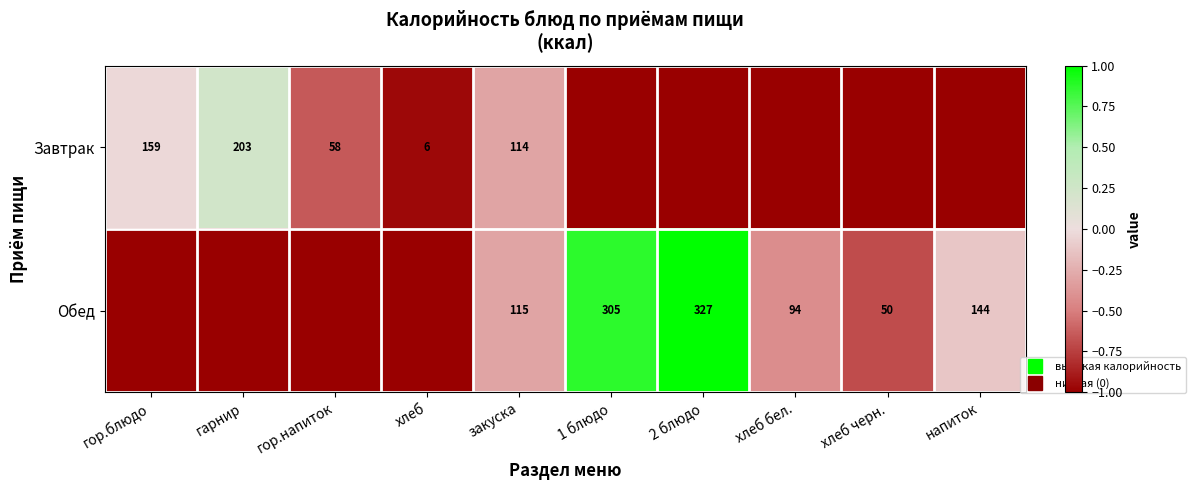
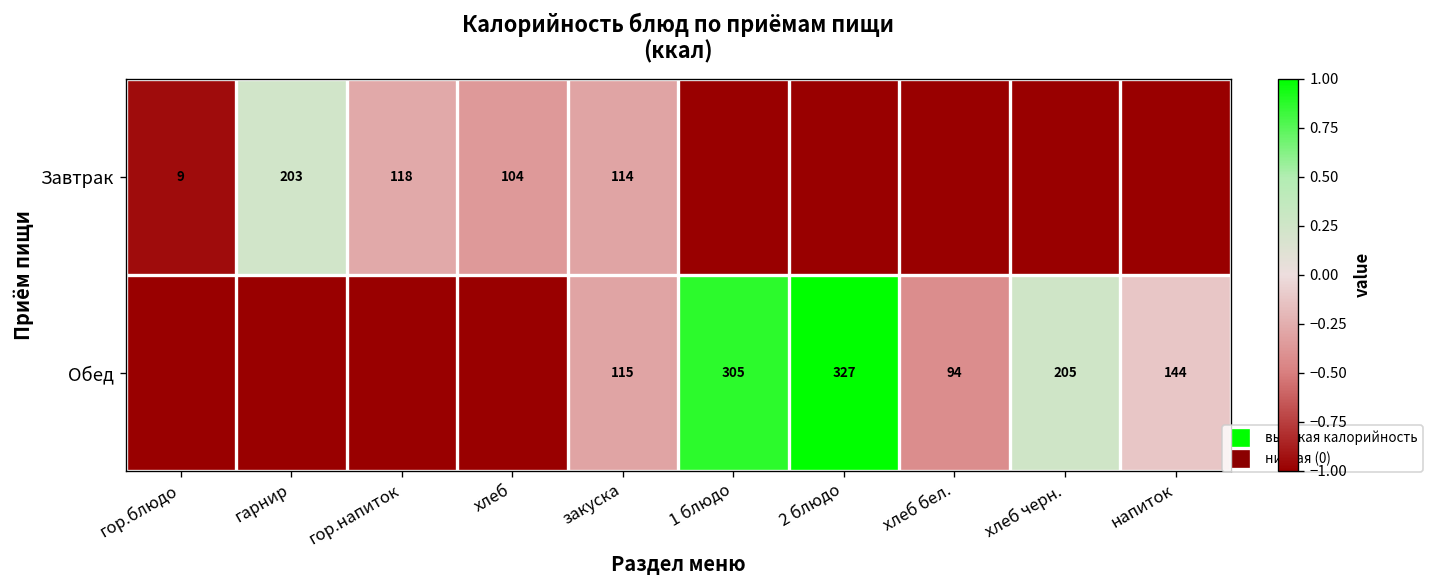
  {
    "Завтрак": {
-     "гор.блюдо": 159,
+     "гор.блюдо": 9,
      "гарнир": 203,
-     "гор.напиток": 58,
-     "хлеб": 6,
+     "гор.напиток": 118,
+     "хлеб": 104,
      "закуска": 114
    },
    "Обед": {
      "закуска": 115,
      "1 блюдо": 305,
      "2 блюдо": 327,
      "хлеб бел.": 94,
-     "хлеб черн.": 50,
+     "хлеб черн.": 205,
      "напиток": 144
    }
  }
